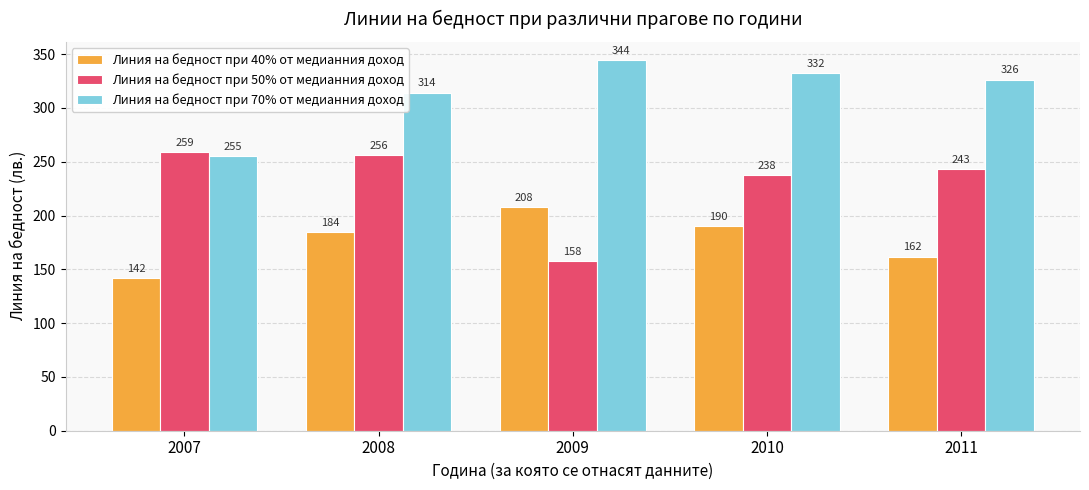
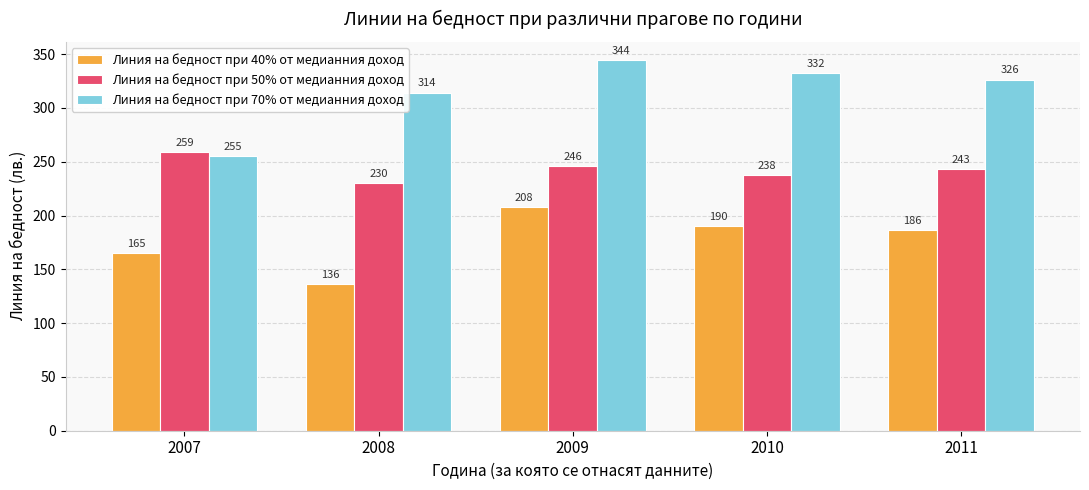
  {
    "Линия на бедност при 40% от медианния доход": {
-     "2007": 142,
-     "2008": 184,
+     "2007": 165,
+     "2008": 136,
      "2009": 208,
      "2010": 190,
-     "2011": 162
+     "2011": 186
    },
    "Линия на бедност при 50% от медианния доход": {
      "2007": 259,
-     "2008": 256,
-     "2009": 158,
+     "2008": 230,
+     "2009": 246,
      "2010": 238,
      "2011": 243
    },
    "Линия на бедност при 70% от медианния доход": {
      "2007": 255,
      "2008": 314,
      "2009": 344,
      "2010": 332,
      "2011": 326
    }
  }
